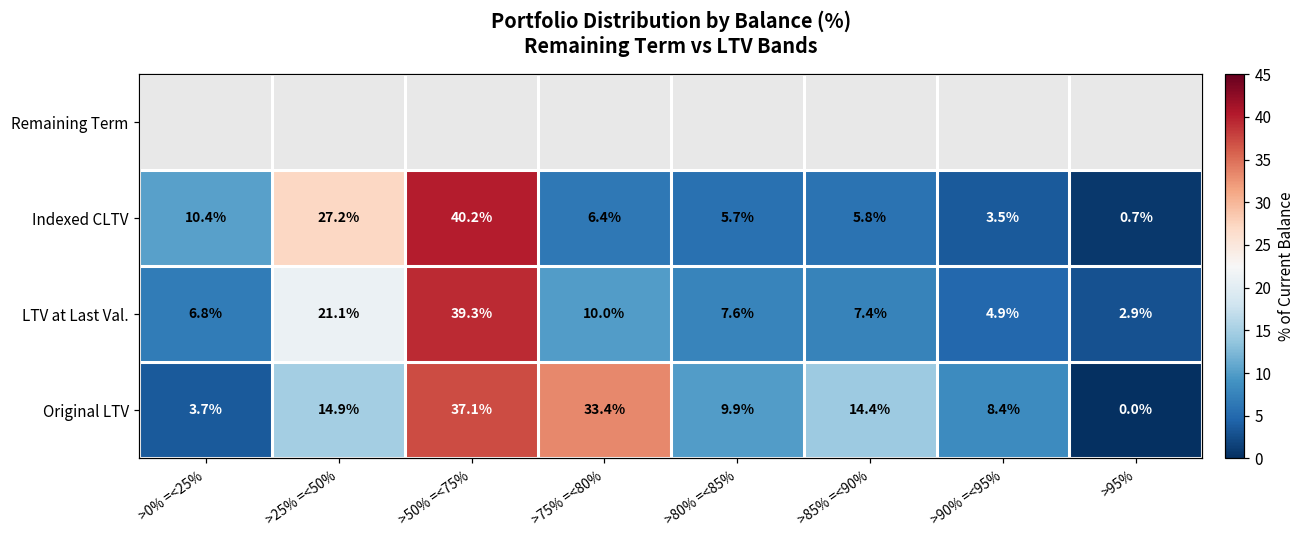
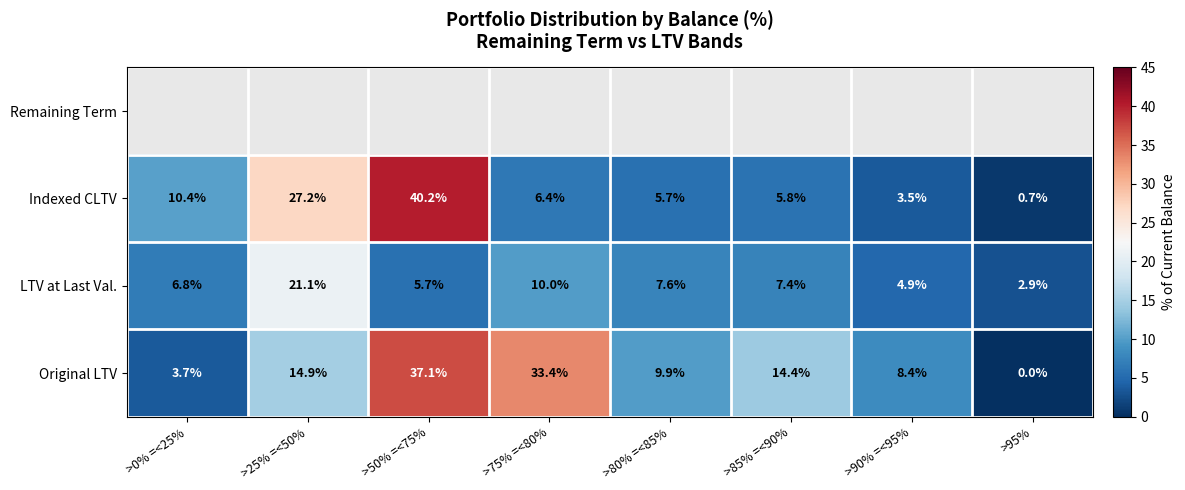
  {
    "Indexed CLTV": {
      ">0% =<25%": "10.4%",
      ">25% =<50%": "27.2%",
      ">50% =<75%": "40.2%",
      ">75% =<80%": "6.4%",
      ">80% =<85%": "5.7%",
      ">85% =<90%": "5.8%",
      ">90% =<95%": "3.5%",
      ">95%": "0.7%"
    },
    "LTV at Last Val.": {
      ">0% =<25%": "6.8%",
      ">25% =<50%": "21.1%",
-     ">50% =<75%": "39.3%",
+     ">50% =<75%": "5.7%",
      ">75% =<80%": "10.0%",
      ">80% =<85%": "7.6%",
      ">85% =<90%": "7.4%",
      ">90% =<95%": "4.9%",
      ">95%": "2.9%"
    },
    "Original LTV": {
      ">0% =<25%": "3.7%",
      ">25% =<50%": "14.9%",
      ">50% =<75%": "37.1%",
      ">75% =<80%": "33.4%",
      ">80% =<85%": "9.9%",
      ">85% =<90%": "14.4%",
      ">90% =<95%": "8.4%",
      ">95%": "0.0%"
    }
  }
